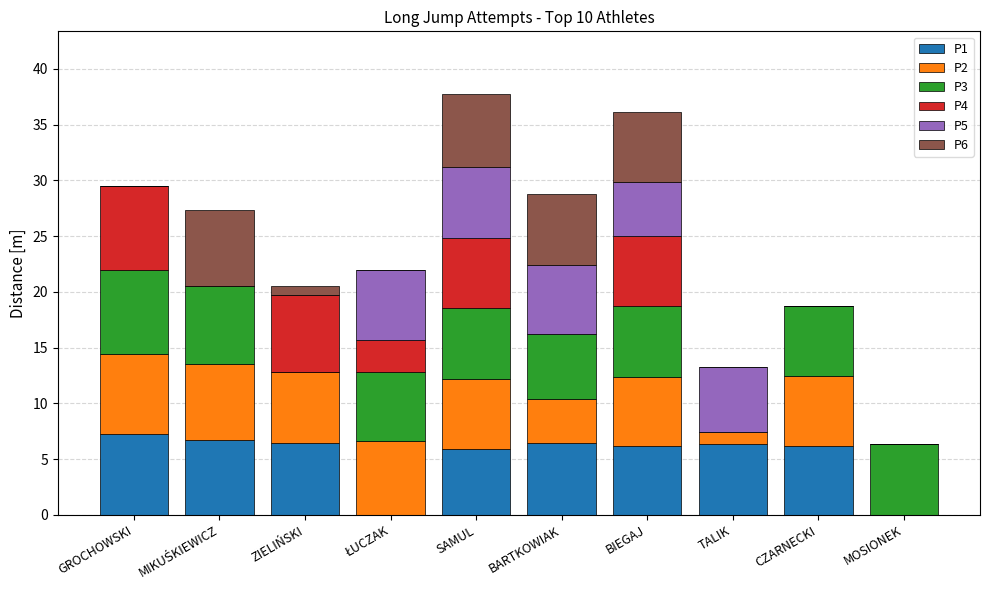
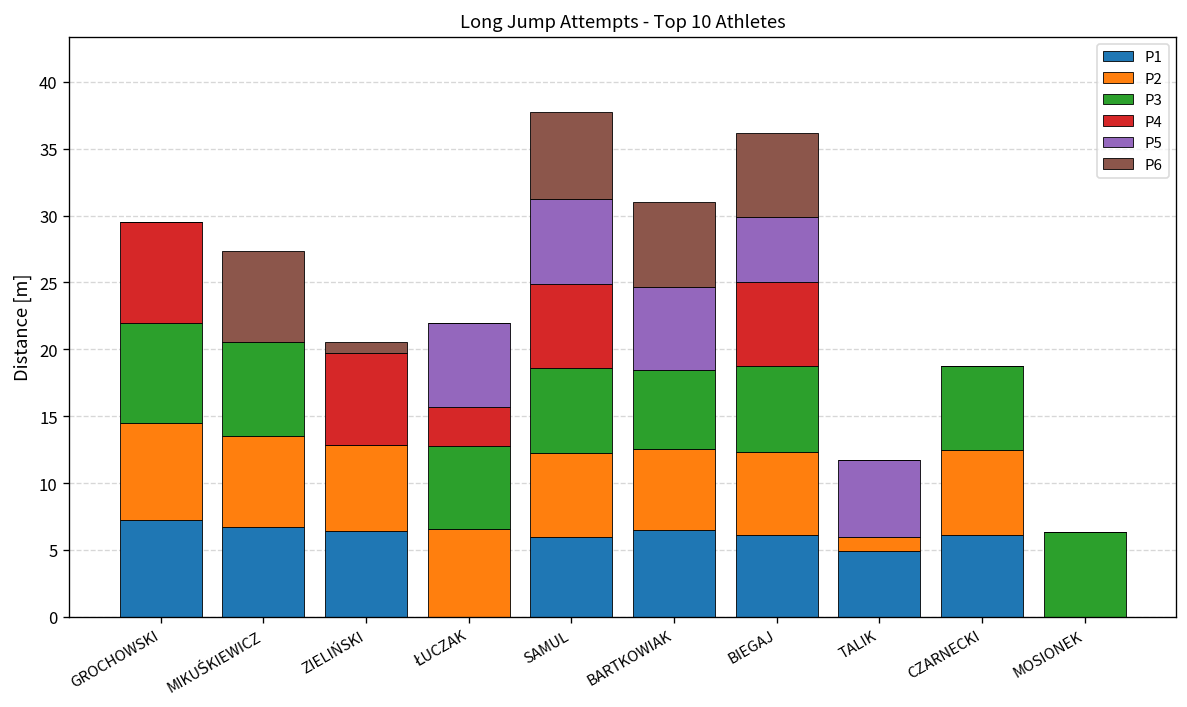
  {
    "P1": {
      "GROCHOWSKI": 7.2,
      "MIKUŚKIEWICZ": 6.7,
      "ZIELIŃSKI": 6.4,
      "ŁUCZAK": 0.0,
      "SAMUL": 5.9,
      "BARTKOWIAK": 6.5,
      "BIEGAJ": 6.1,
-     "TALIK": 6.4,
+     "TALIK": 4.9,
      "CZARNECKI": 6.1,
      "MOSIONEK": 0.0
    },
    "P2": {
      "GROCHOWSKI": 7.2,
      "MIKUŚKIEWICZ": 6.8,
      "ZIELIŃSKI": 6.4,
      "ŁUCZAK": 6.6,
      "SAMUL": 6.3,
-     "BARTKOWIAK": 3.9,
+     "BARTKOWIAK": 6.1,
      "BIEGAJ": 6.2,
      "TALIK": 1.1,
      "CZARNECKI": 6.4,
      "MOSIONEK": 0.0
    },
    "P3": {
      "GROCHOWSKI": 7.5,
      "MIKUŚKIEWICZ": 7.0,
      "ZIELIŃSKI": 0.0,
      "ŁUCZAK": 6.2,
      "SAMUL": 6.4,
      "BARTKOWIAK": 5.9,
      "BIEGAJ": 6.4,
      "TALIK": 0.0,
      "CZARNECKI": 6.2,
      "MOSIONEK": 6.3
    },
    "P4": {
      "GROCHOWSKI": 7.6,
      "MIKUŚKIEWICZ": 0.0,
      "ZIELIŃSKI": 6.9,
      "ŁUCZAK": 2.9,
      "SAMUL": 6.3,
      "BARTKOWIAK": 0.0,
      "BIEGAJ": 6.3,
      "TALIK": 0.0,
      "CZARNECKI": 0.0,
      "MOSIONEK": 0.0
    },
    "P5": {
      "GROCHOWSKI": 0.0,
      "MIKUŚKIEWICZ": 0.0,
      "ZIELIŃSKI": 0.0,
      "ŁUCZAK": 6.3,
      "SAMUL": 6.3,
      "BARTKOWIAK": 6.2,
      "BIEGAJ": 4.9,
      "TALIK": 5.8,
      "CZARNECKI": 0.0,
      "MOSIONEK": 0.0
    },
    "P6": {
      "GROCHOWSKI": 0.0,
      "MIKUŚKIEWICZ": 6.8,
      "ZIELIŃSKI": 0.8,
      "ŁUCZAK": 0.0,
      "SAMUL": 6.5,
      "BARTKOWIAK": 6.3,
      "BIEGAJ": 6.3,
      "TALIK": 0.0,
      "CZARNECKI": 0.0,
      "MOSIONEK": 0.0
    }
  }
